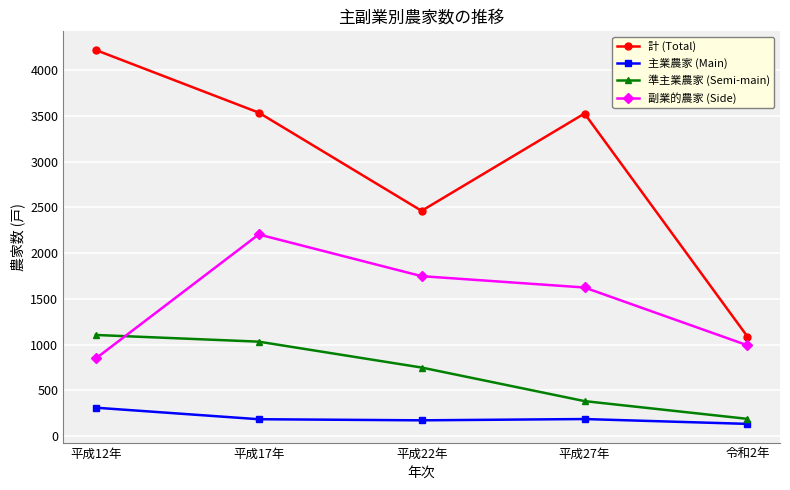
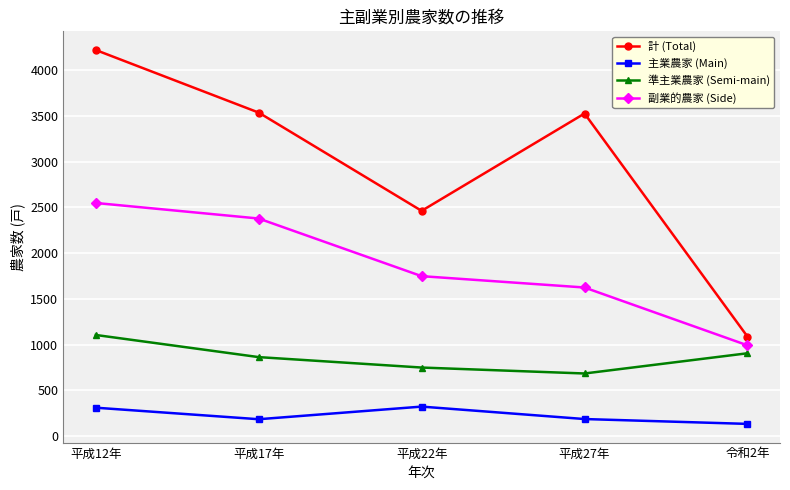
  {
    "計 (Total)": {
      "平成12年": 4200,
      "平成17年": 3500,
      "平成22年": 2500,
      "平成27年": 3500,
      "令和2年": 1100
    },
    "主業農家 (Main)": {
      "平成12年": 300,
      "平成17年": 200,
-     "平成22年": 200,
+     "平成22年": 300,
      "平成27年": 200,
      "令和2年": 100
    },
    "準主業農家 (Semi-main)": {
      "平成12年": 1100,
-     "平成17年": 1000,
+     "平成17年": 900,
      "平成22年": 800,
-     "平成27年": 400,
-     "令和2年": 200
+     "平成27年": 700,
+     "令和2年": 900
    },
    "副業的農家 (Side)": {
-     "平成12年": 800,
-     "平成17年": 2200,
+     "平成12年": 2500,
+     "平成17年": 2400,
      "平成22年": 1700,
      "平成27年": 1600,
      "令和2年": 1000
    }
  }
